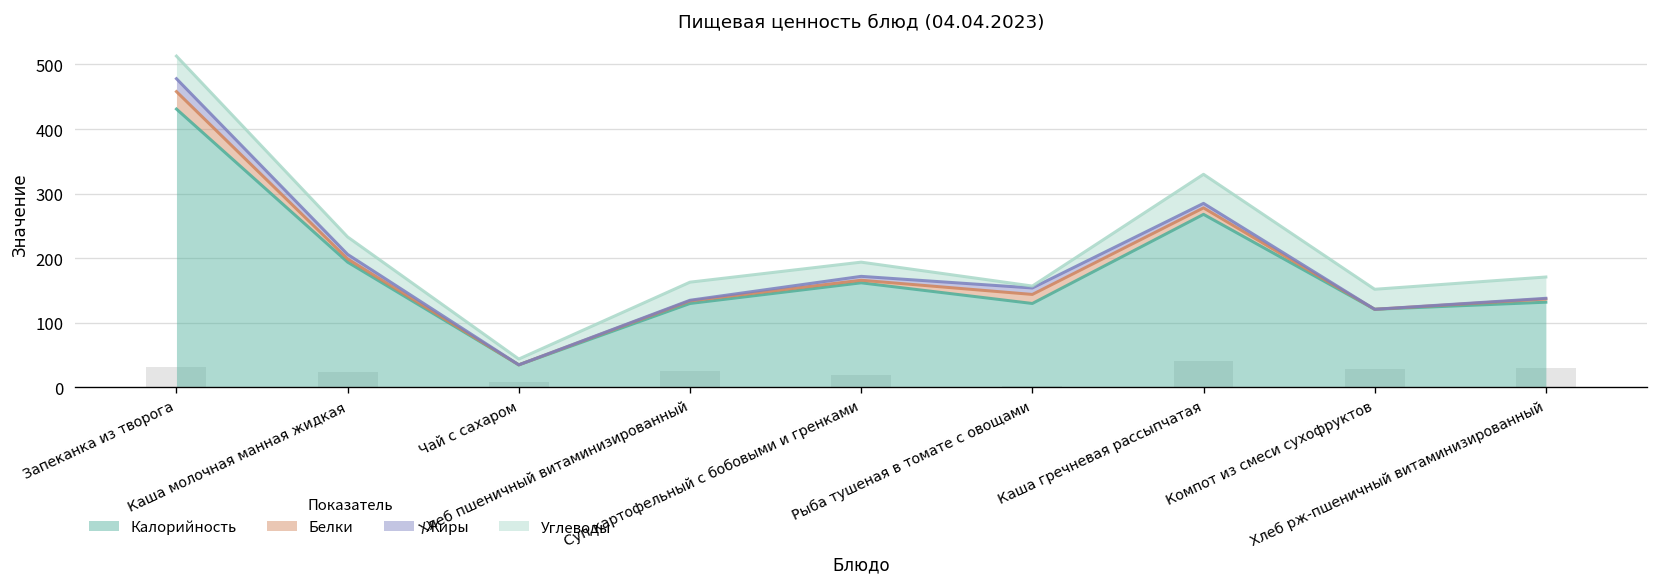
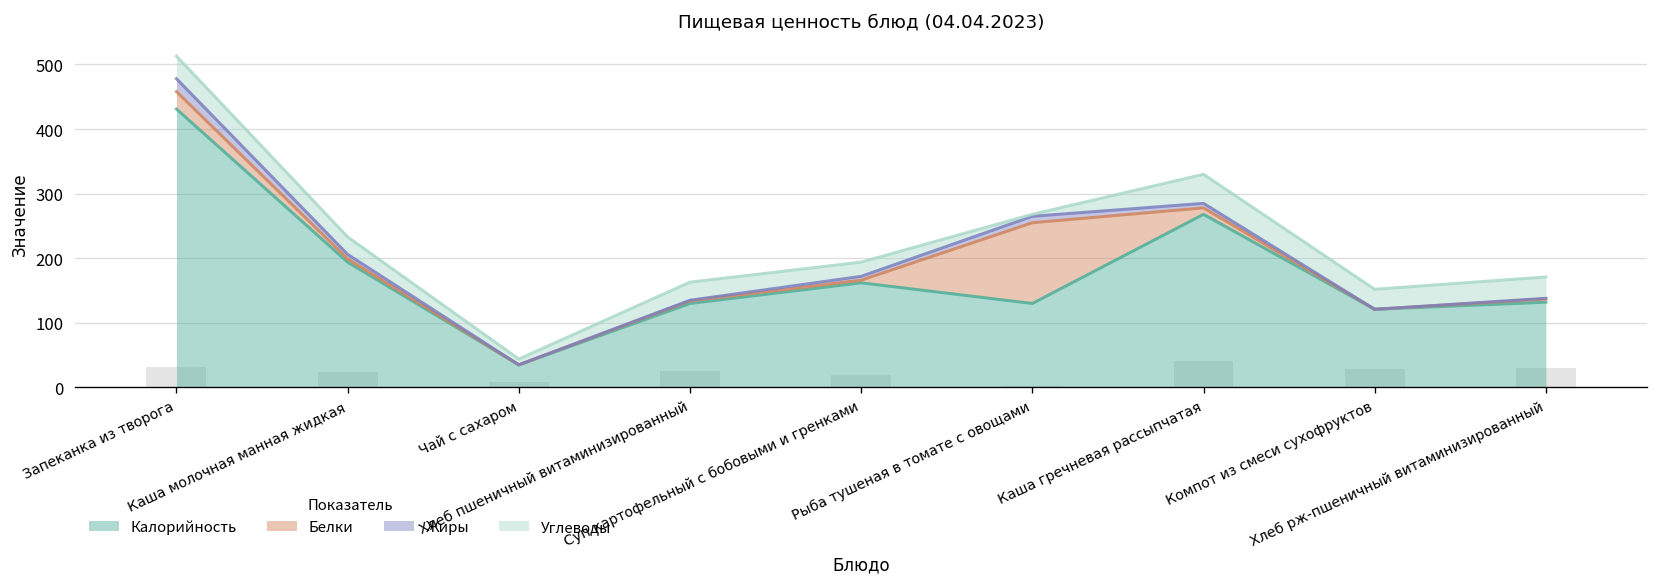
  {
    "Белки": {
      "Запеканка из творога": 30,
      "Каша молочная манная жидкая": 10,
-     "Рыба тушеная в томате с овощами": 10,
+     "Рыба тушеная в томате с овощами": 130,
      "Каша гречневая рассыпчатая": 10
    }
  }
